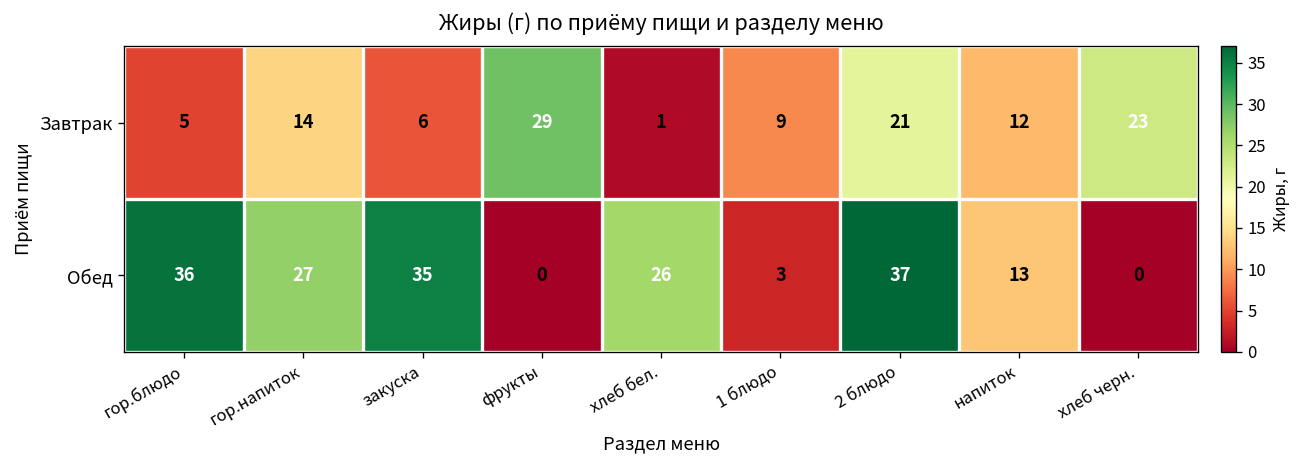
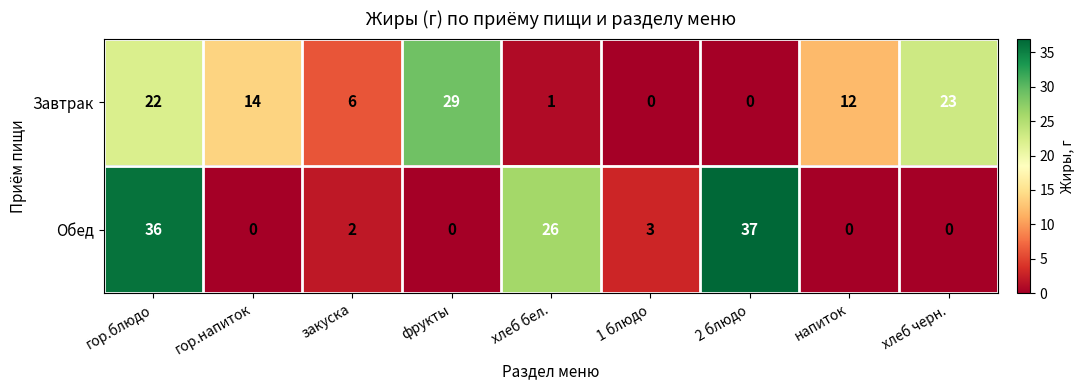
  {
    "Завтрак": {
-     "гор.блюдо": 5,
+     "гор.блюдо": 22,
      "гор.напиток": 14,
      "закуска": 6,
      "фрукты": 29,
      "хлеб бел.": 1,
-     "1 блюдо": 9,
-     "2 блюдо": 21,
+     "1 блюдо": 0,
+     "2 блюдо": 0,
      "напиток": 12,
      "хлеб черн.": 23
    },
    "Обед": {
      "гор.блюдо": 36,
-     "гор.напиток": 27,
-     "закуска": 35,
+     "гор.напиток": 0,
+     "закуска": 2,
      "фрукты": 0,
      "хлеб бел.": 26,
      "1 блюдо": 3,
      "2 блюдо": 37,
-     "напиток": 13,
+     "напиток": 0,
      "хлеб черн.": 0
    }
  }
